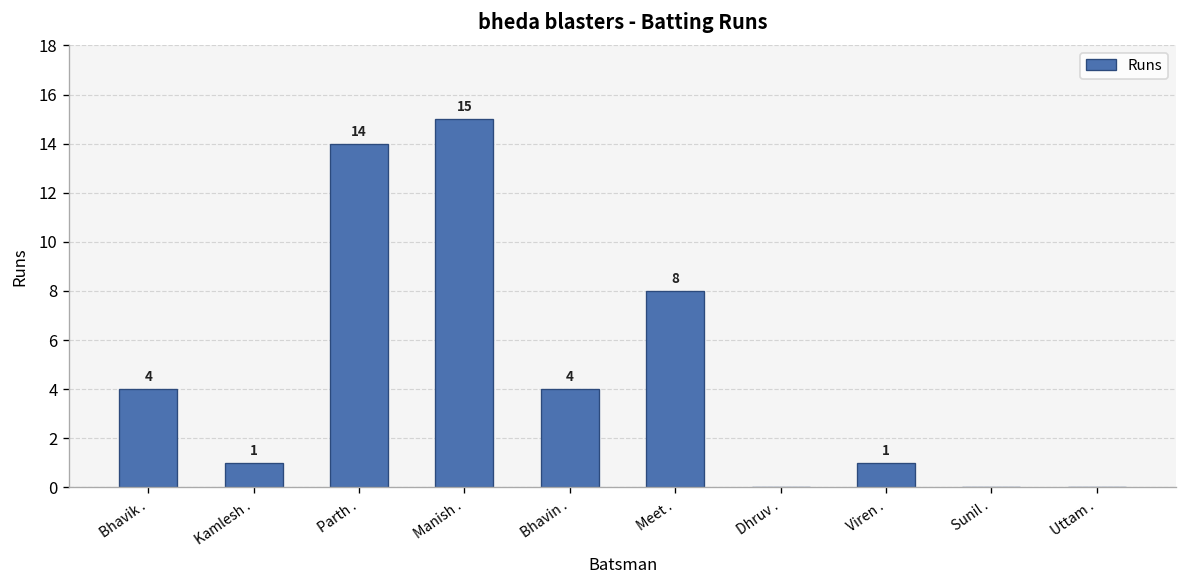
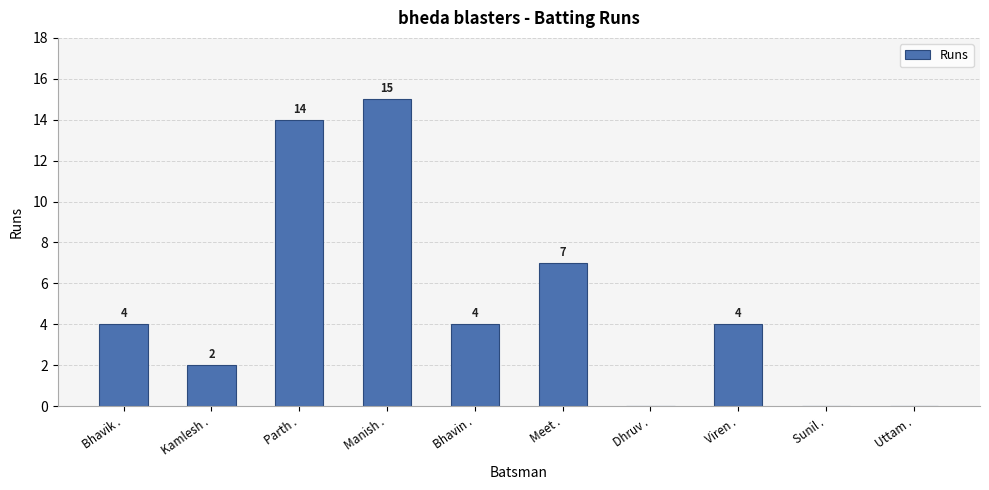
  {
    "Bhavik .": 4,
-   "Kamlesh .": 1,
+   "Kamlesh .": 2,
    "Parth .": 14,
    "Manish .": 15,
    "Bhavin .": 4,
-   "Meet .": 8,
-   "Viren .": 1
+   "Meet .": 7,
+   "Viren .": 4
  }
